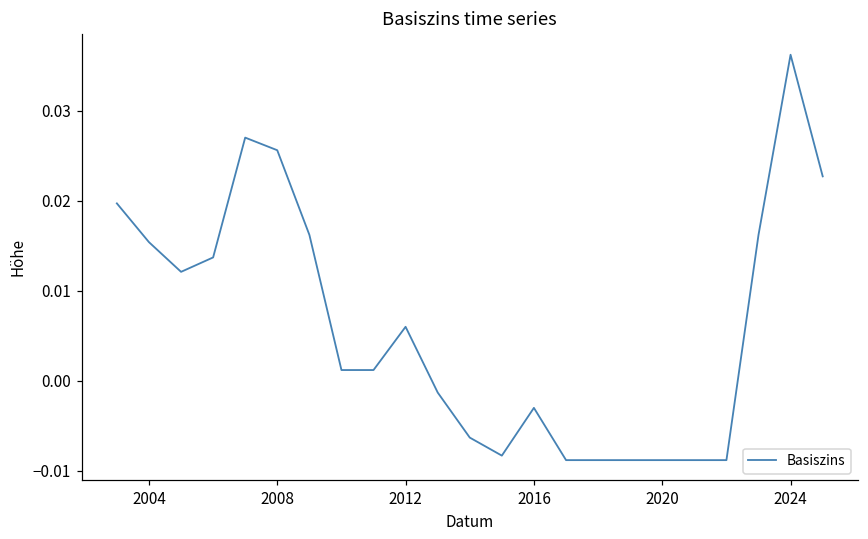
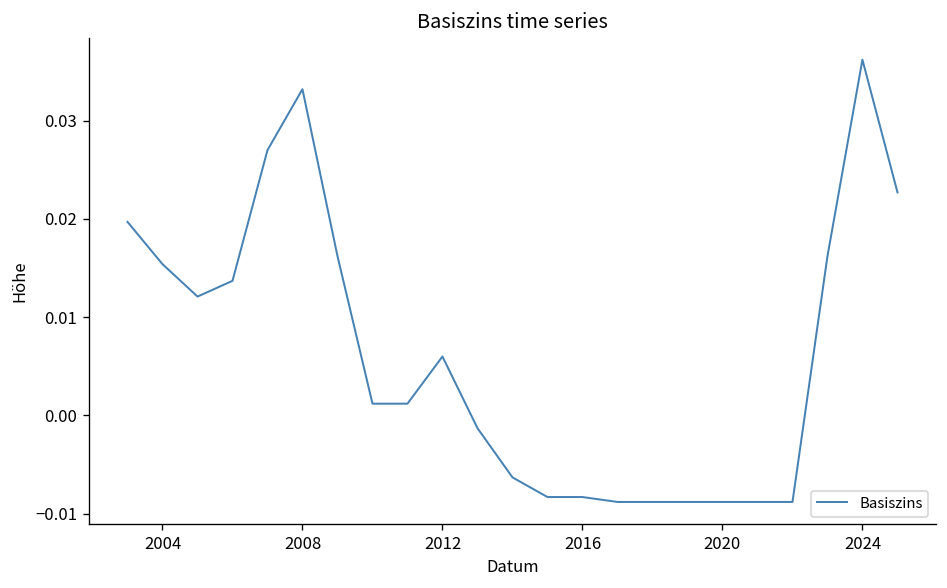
  {
    "2004": 0.015,
-   "2008": 0.026,
+   "2008": 0.033,
    "2012": 0.006,
-   "2016": -0.003,
+   "2016": -0.008,
    "2020": -0.009,
    "2024": 0.036
  }
